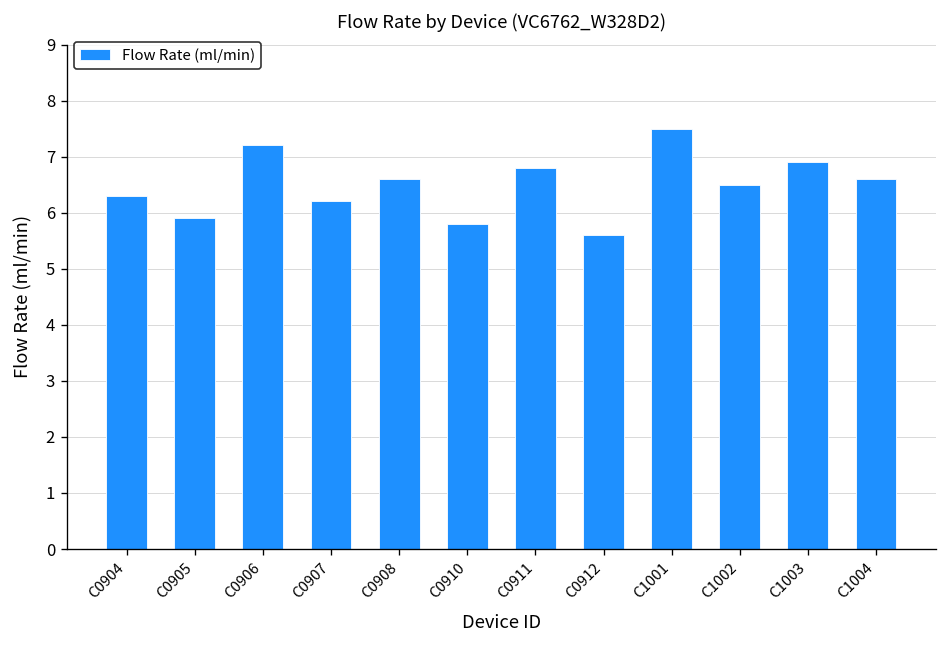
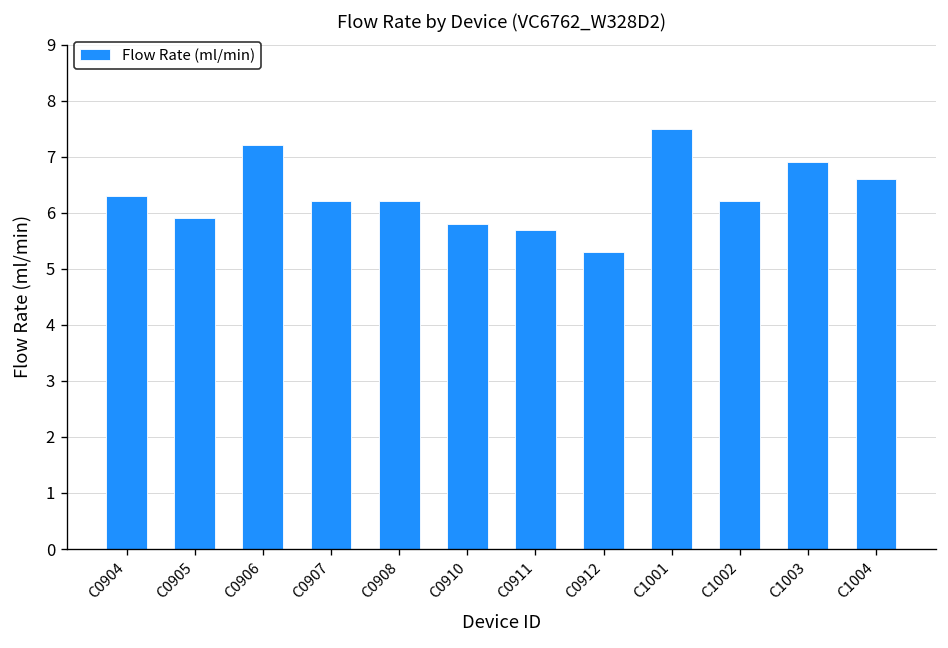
  {
    "C0904": 6.3,
    "C0905": 5.9,
    "C0906": 7.2,
    "C0907": 6.2,
-   "C0908": 6.6,
+   "C0908": 6.2,
    "C0910": 5.8,
-   "C0911": 6.8,
-   "C0912": 5.6,
+   "C0911": 5.7,
+   "C0912": 5.3,
    "C1001": 7.5,
-   "C1002": 6.5,
+   "C1002": 6.2,
    "C1003": 6.9,
    "C1004": 6.6
  }
